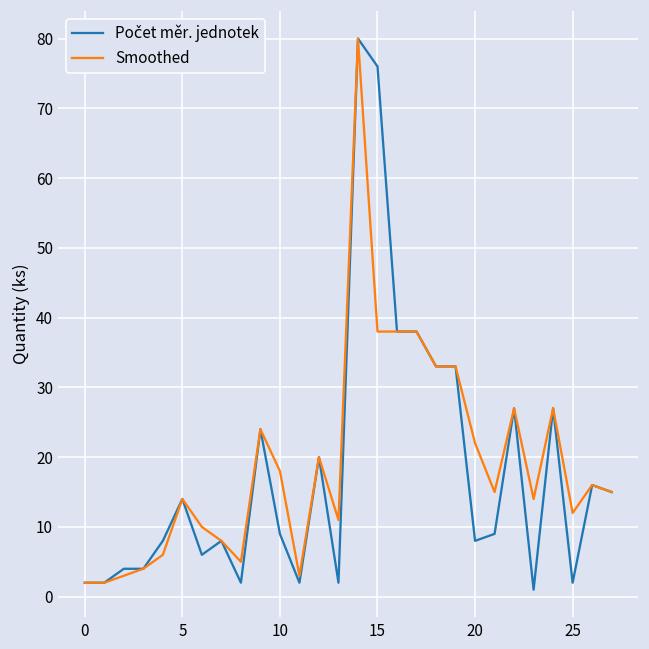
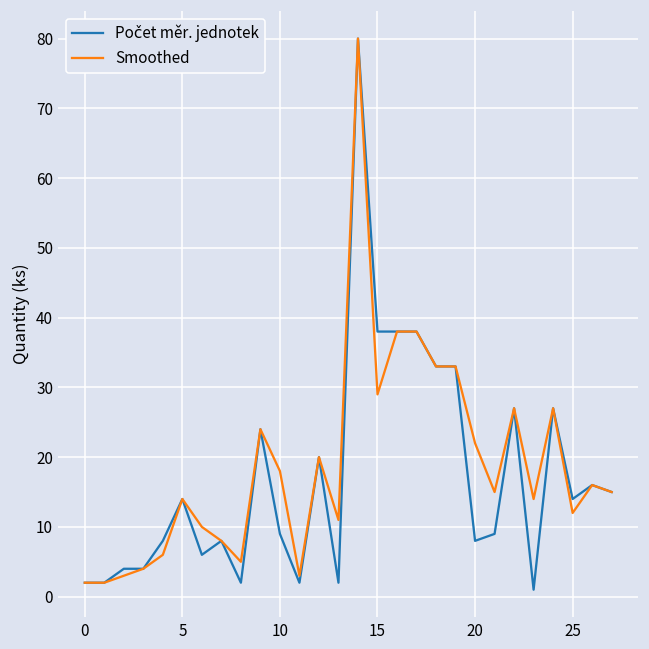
  {
    "Počet měr. jednotek": {
      "10": 9,
-     "15": 76,
+     "15": 38,
      "20": 8,
-     "25": 2
+     "25": 14
    },
    "Smoothed": {
      "10": 18,
-     "15": 38,
+     "15": 29,
      "20": 22,
      "25": 12
    }
  }
